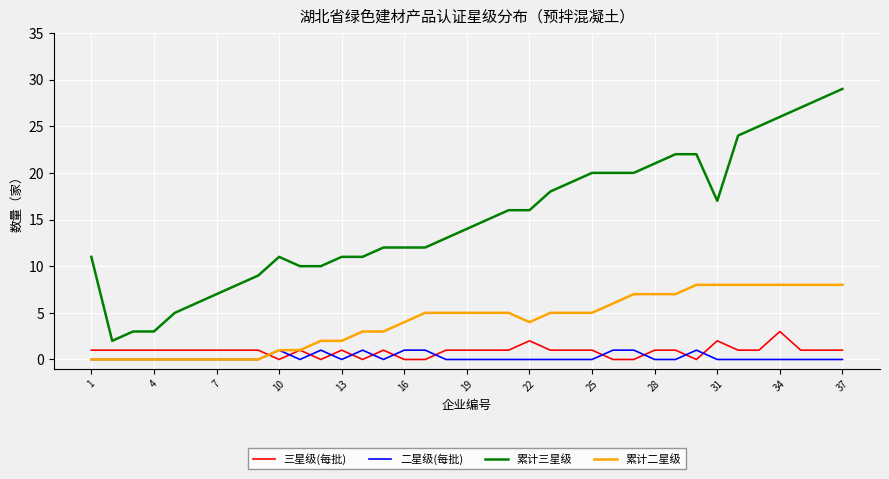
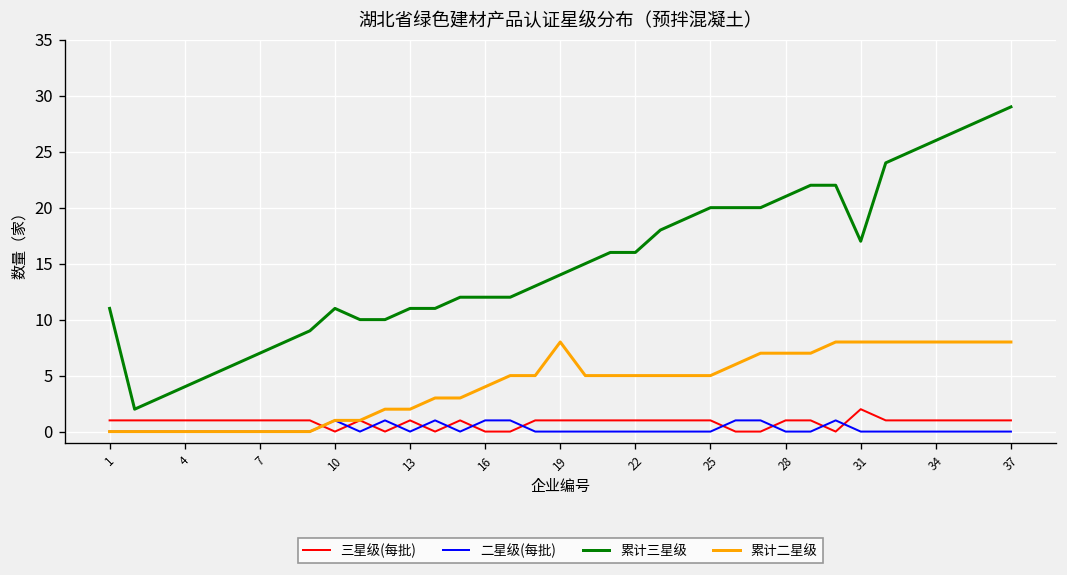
  {
    "三星级(每批)": {
      "1": 1,
      "4": 1,
      "7": 1,
      "10": 0,
      "13": 1,
      "16": 0,
      "19": 1,
-     "22": 2,
+     "22": 1,
      "25": 1,
      "28": 1,
      "31": 2,
-     "34": 3,
+     "34": 1,
      "37": 1
    },
    "二星级(每批)": {
      "13": 0,
      "16": 1,
      "19": 0,
      "22": 0,
      "25": 0,
      "28": 0,
      "31": 0,
      "34": 0,
      "37": 0
    },
    "累计三星级": {
      "1": 11,
-     "4": 3,
+     "4": 4,
      "7": 7,
      "10": 11,
      "13": 11,
      "16": 12,
      "19": 14,
      "22": 16,
      "25": 20,
      "28": 21,
      "31": 17,
      "34": 26,
      "37": 29
    },
    "累计二星级": {
      "13": 2,
      "16": 4,
-     "19": 5,
-     "22": 4,
+     "19": 8,
+     "22": 5,
      "25": 5,
      "28": 7,
      "31": 8,
      "34": 8,
      "37": 8
    }
  }
